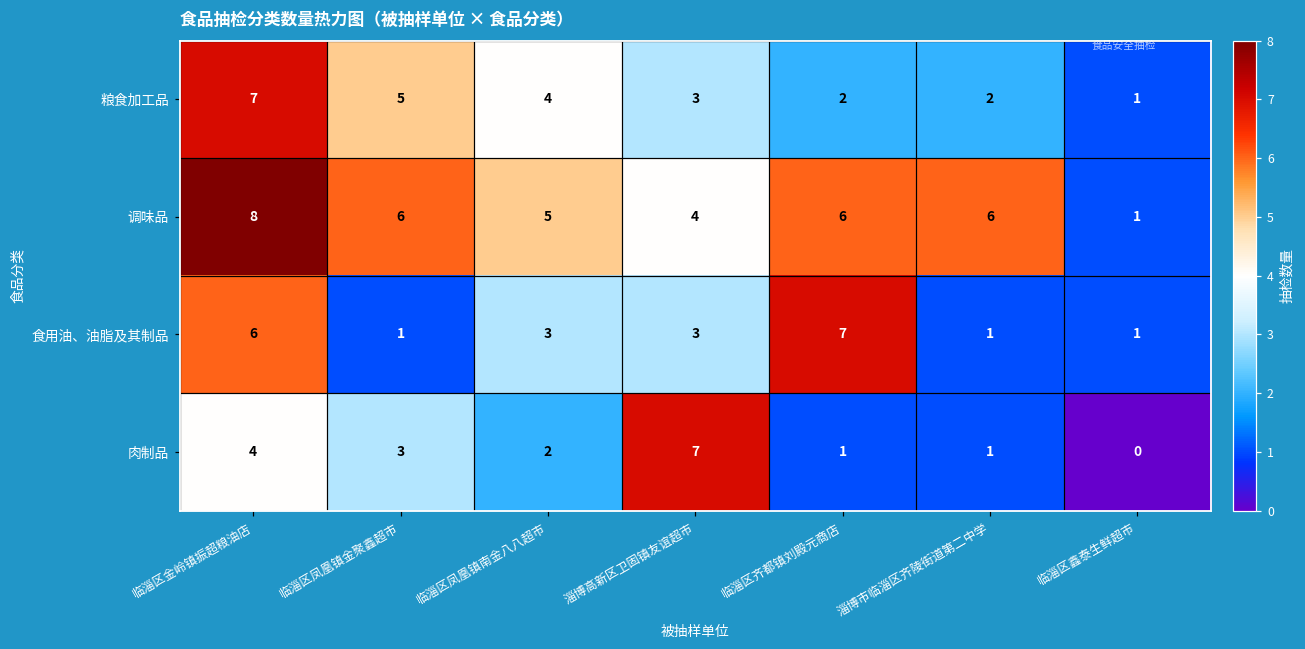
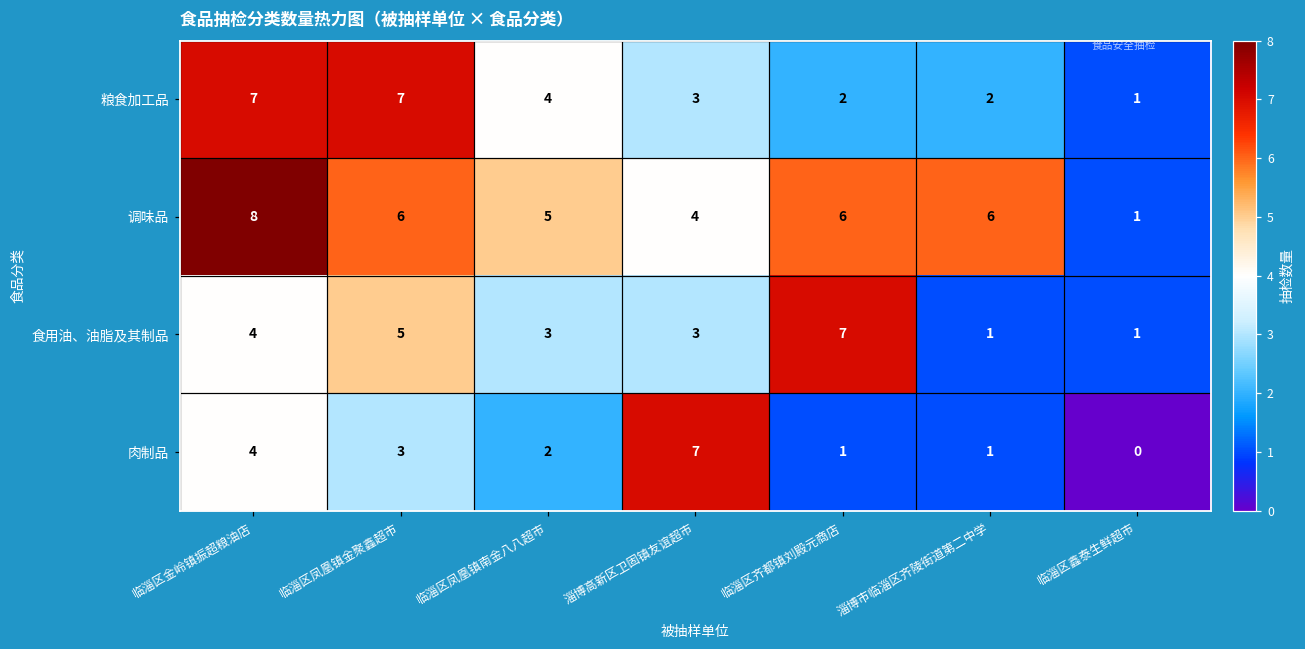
  {
    "粮食加工品": {
      "临淄区金岭镇振超粮油店": 7,
-     "临淄区凤凰镇金聚鑫超市": 5,
+     "临淄区凤凰镇金聚鑫超市": 7,
      "临淄区凤凰镇南金八八超市": 4,
      "淄博高新区卫固镇友谊超市": 3,
      "临淄区齐都镇刘殿元商店": 2,
      "淄博市临淄区齐陵街道第二中学": 2,
      "临淄区鑫泰生鲜超市": 1
    },
    "调味品": {
      "临淄区金岭镇振超粮油店": 8,
      "临淄区凤凰镇金聚鑫超市": 6,
      "临淄区凤凰镇南金八八超市": 5,
      "淄博高新区卫固镇友谊超市": 4,
      "临淄区齐都镇刘殿元商店": 6,
      "淄博市临淄区齐陵街道第二中学": 6,
      "临淄区鑫泰生鲜超市": 1
    },
    "食用油、油脂及其制品": {
-     "临淄区金岭镇振超粮油店": 6,
-     "临淄区凤凰镇金聚鑫超市": 1,
+     "临淄区金岭镇振超粮油店": 4,
+     "临淄区凤凰镇金聚鑫超市": 5,
      "临淄区凤凰镇南金八八超市": 3,
      "淄博高新区卫固镇友谊超市": 3,
      "临淄区齐都镇刘殿元商店": 7,
      "淄博市临淄区齐陵街道第二中学": 1,
      "临淄区鑫泰生鲜超市": 1
    },
    "肉制品": {
      "临淄区金岭镇振超粮油店": 4,
      "临淄区凤凰镇金聚鑫超市": 3,
      "临淄区凤凰镇南金八八超市": 2,
      "淄博高新区卫固镇友谊超市": 7,
      "临淄区齐都镇刘殿元商店": 1,
      "淄博市临淄区齐陵街道第二中学": 1,
      "临淄区鑫泰生鲜超市": 0
    }
  }
